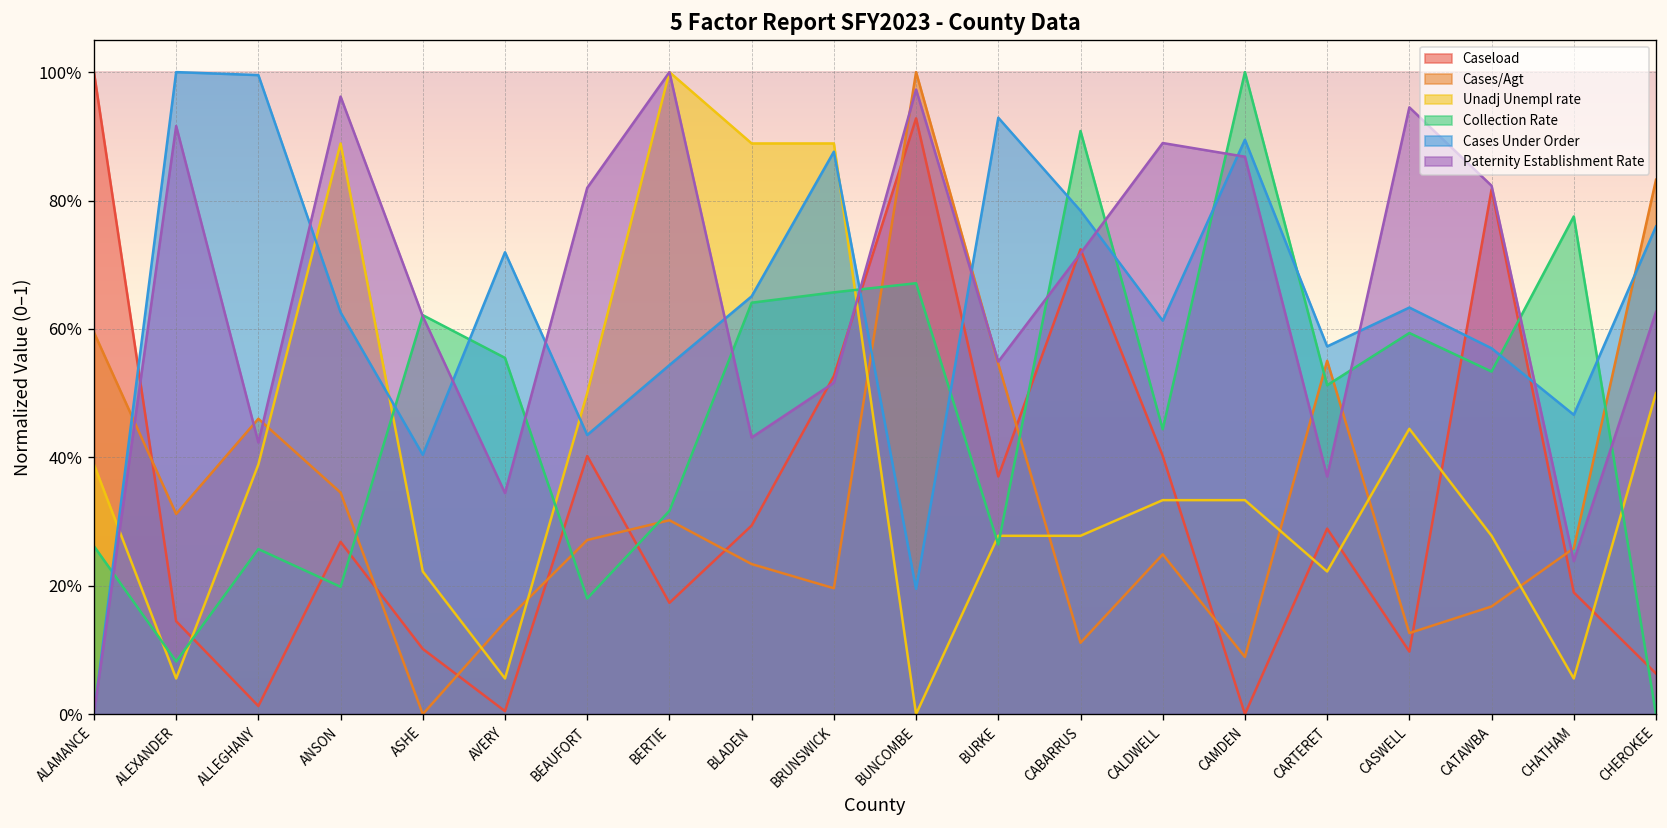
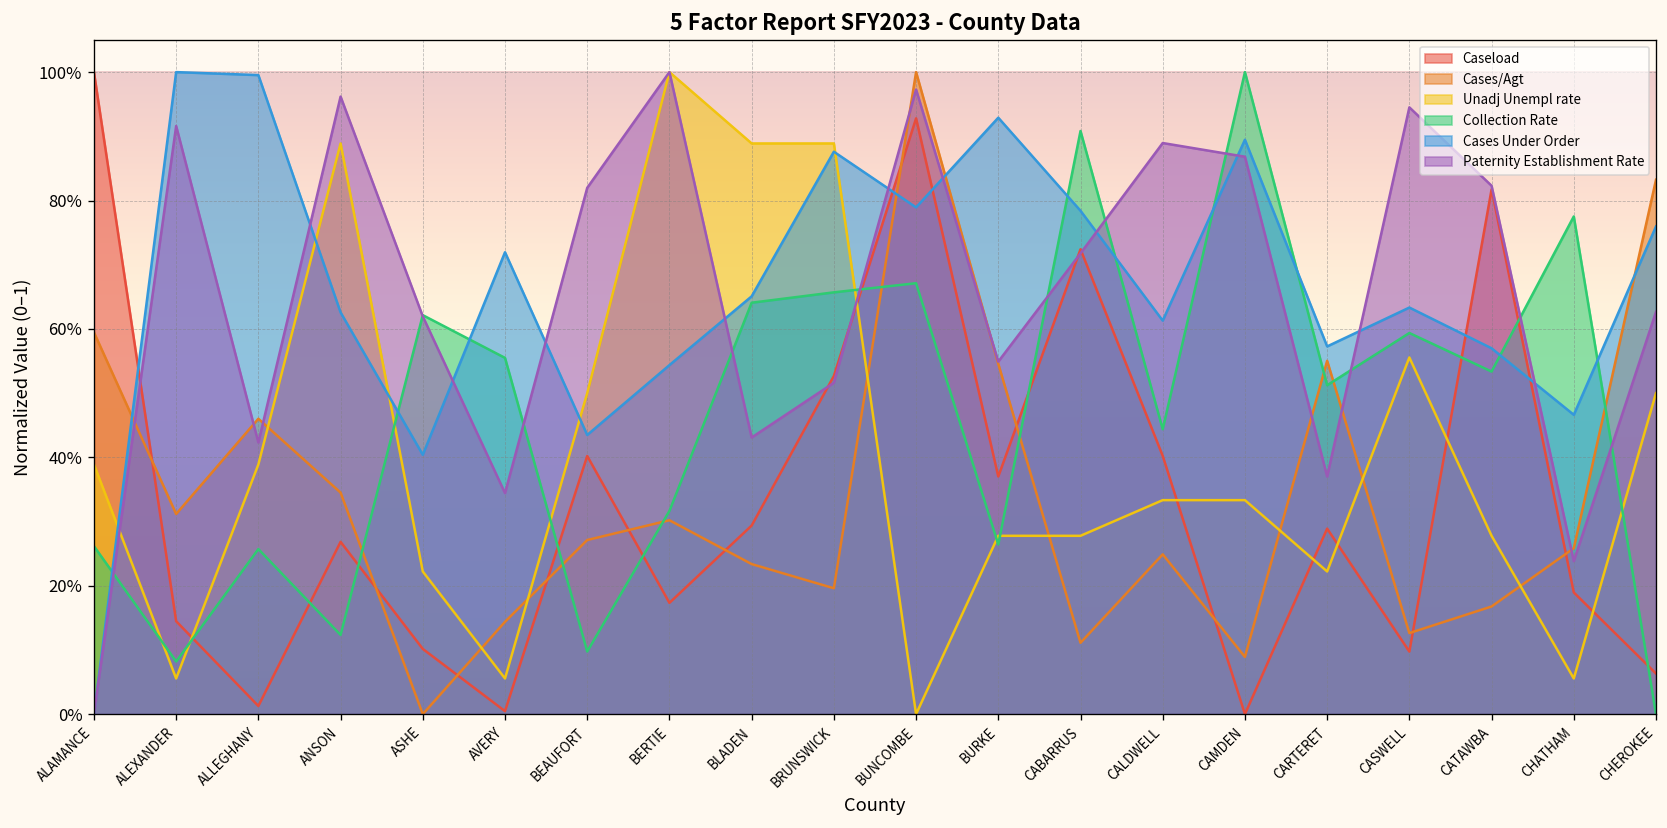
  {
    "Unadj Unempl rate": {
      "ALAMANCE": "39%",
      "ALEXANDER": "6%",
      "ALLEGHANY": "39%",
      "ANSON": "89%",
      "ASHE": "22%",
      "AVERY": "6%",
      "BEAUFORT": "50%",
      "BLADEN": "89%",
      "BRUNSWICK": "89%",
      "BUNCOMBE": "0%",
      "BURKE": "28%",
      "CABARRUS": "28%",
      "CALDWELL": "33%",
      "CAMDEN": "33%",
      "CARTERET": "22%",
-     "CASWELL": "44%",
+     "CASWELL": "56%",
      "CATAWBA": "28%",
      "CHATHAM": "6%",
      "CHEROKEE": "50%"
    },
    "Collection Rate": {
      "ALAMANCE": "26%",
      "ALEXANDER": "8%",
      "ALLEGHANY": "26%",
-     "ANSON": "20%",
+     "ANSON": "12%",
      "AVERY": "55%",
-     "BEAUFORT": "18%",
+     "BEAUFORT": "10%",
      "BERTIE": "32%",
      "BLADEN": "64%",
      "BRUNSWICK": "66%",
      "BUNCOMBE": "67%",
      "BURKE": "26%",
      "CABARRUS": "91%",
      "CALDWELL": "44%",
      "CAMDEN": "100%",
      "CARTERET": "51%",
      "CASWELL": "59%",
      "CATAWBA": "53%",
      "CHATHAM": "78%",
      "CHEROKEE": "0%"
    },
    "Cases Under Order": {
      "ALEXANDER": "100%",
      "ALLEGHANY": "100%",
      "ANSON": "63%",
      "ASHE": "40%",
      "AVERY": "72%",
      "BEAUFORT": "43%",
      "BERTIE": "54%",
      "BLADEN": "65%",
      "BRUNSWICK": "88%",
-     "BUNCOMBE": "19%",
+     "BUNCOMBE": "79%",
      "BURKE": "93%",
      "CABARRUS": "78%",
      "CALDWELL": "61%",
      "CAMDEN": "89%",
      "CARTERET": "57%",
      "CASWELL": "63%",
      "CATAWBA": "57%",
      "CHATHAM": "47%",
      "CHEROKEE": "76%"
    },
    "Paternity Establishment Rate": {
      "ALEXANDER": "92%",
      "ALLEGHANY": "42%",
      "ANSON": "96%",
      "AVERY": "34%",
      "BEAUFORT": "82%",
      "BLADEN": "43%",
      "BRUNSWICK": "52%",
      "BUNCOMBE": "97%",
      "CABARRUS": "72%",
      "CALDWELL": "89%",
      "CAMDEN": "87%",
      "CARTERET": "37%",
      "CASWELL": "95%",
      "CATAWBA": "82%",
      "CHATHAM": "24%",
      "CHEROKEE": "63%"
    }
  }
